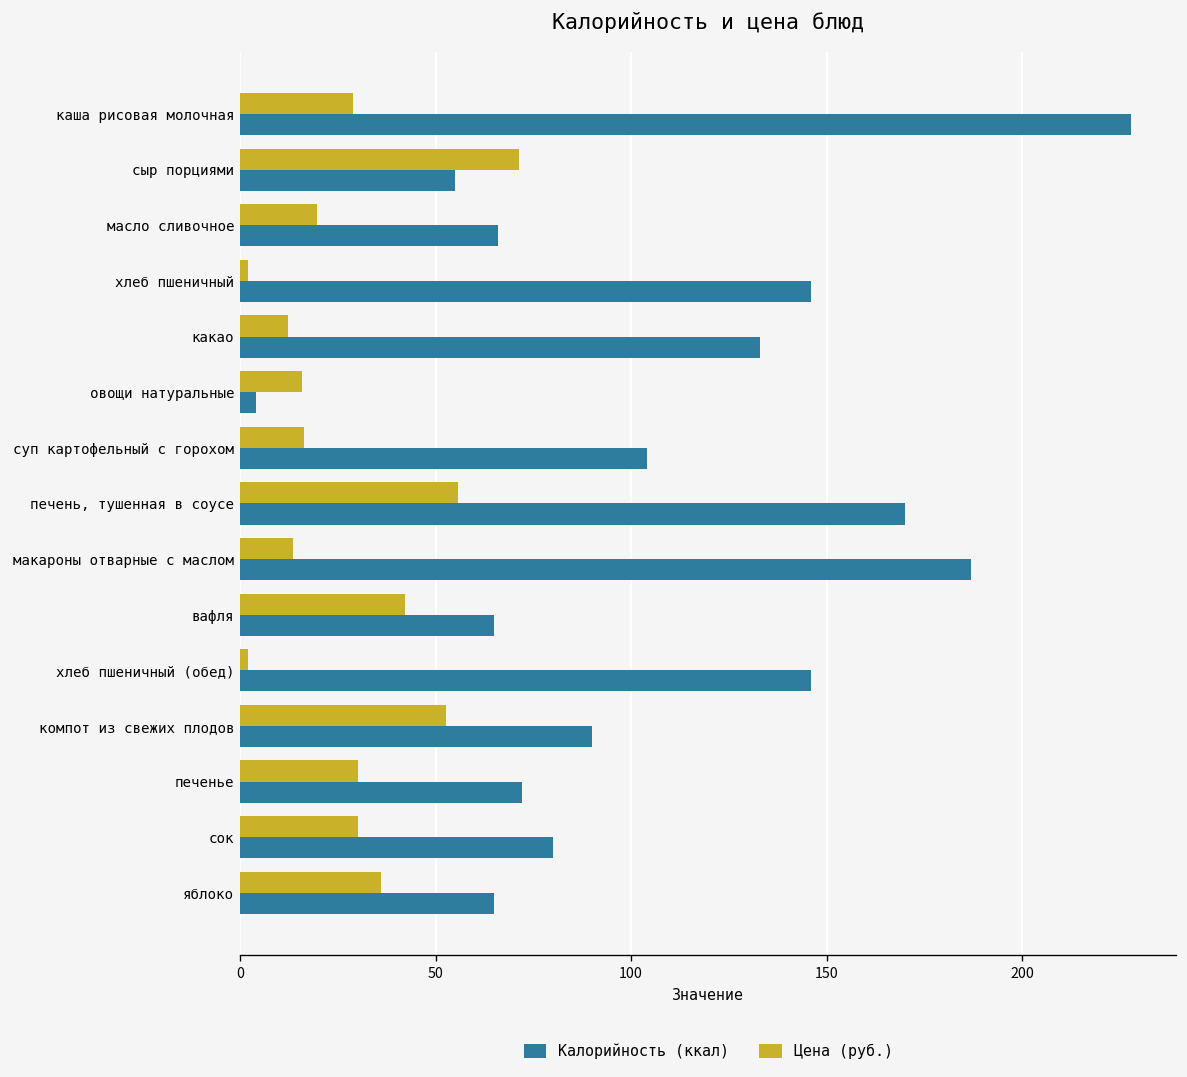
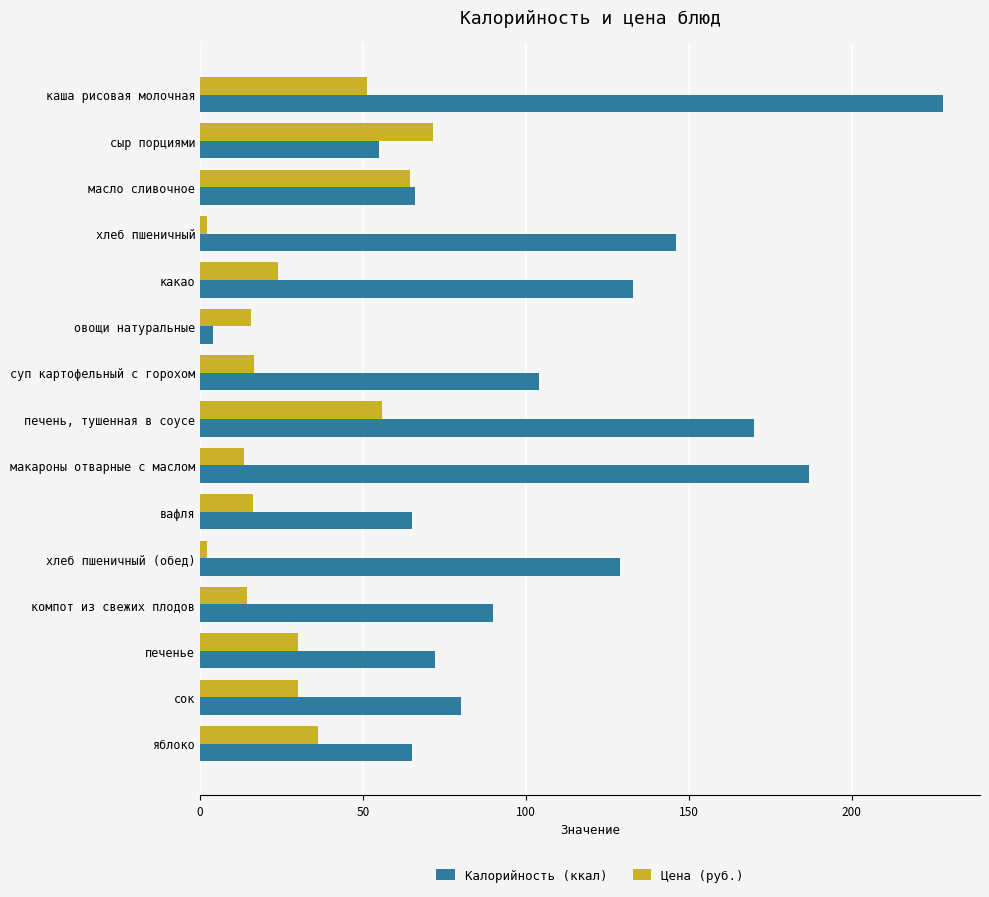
  {
    "Калорийность (ккал)": {
      "каша рисовая молочная": 228,
      "сыр порциями": 55,
      "масло сливочное": 66,
      "хлеб пшеничный": 146,
      "какао": 133,
      "овощи натуральные": 4,
      "суп картофельный с горохом": 104,
      "печень, тушенная в соусе": 170,
      "макароны отварные с маслом": 187,
      "вафля": 65,
-     "хлеб пшеничный (обед)": 146,
+     "хлеб пшеничный (обед)": 129,
      "компот из свежих плодов": 90,
      "печенье": 72,
      "сок": 80,
      "яблоко": 65
    },
    "Цена (руб.)": {
-     "каша рисовая молочная": 29,
+     "каша рисовая молочная": 51,
      "сыр порциями": 71,
-     "масло сливочное": 20,
+     "масло сливочное": 65,
      "хлеб пшеничный": 2,
-     "какао": 12,
+     "какао": 24,
      "овощи натуральные": 16,
      "суп картофельный с горохом": 16,
      "печень, тушенная в соусе": 56,
      "макароны отварные с маслом": 13,
-     "вафля": 42,
+     "вафля": 16,
      "хлеб пшеничный (обед)": 2,
-     "компот из свежих плодов": 53,
+     "компот из свежих плодов": 14,
      "печенье": 30,
      "сок": 30,
      "яблоко": 36
    }
  }
